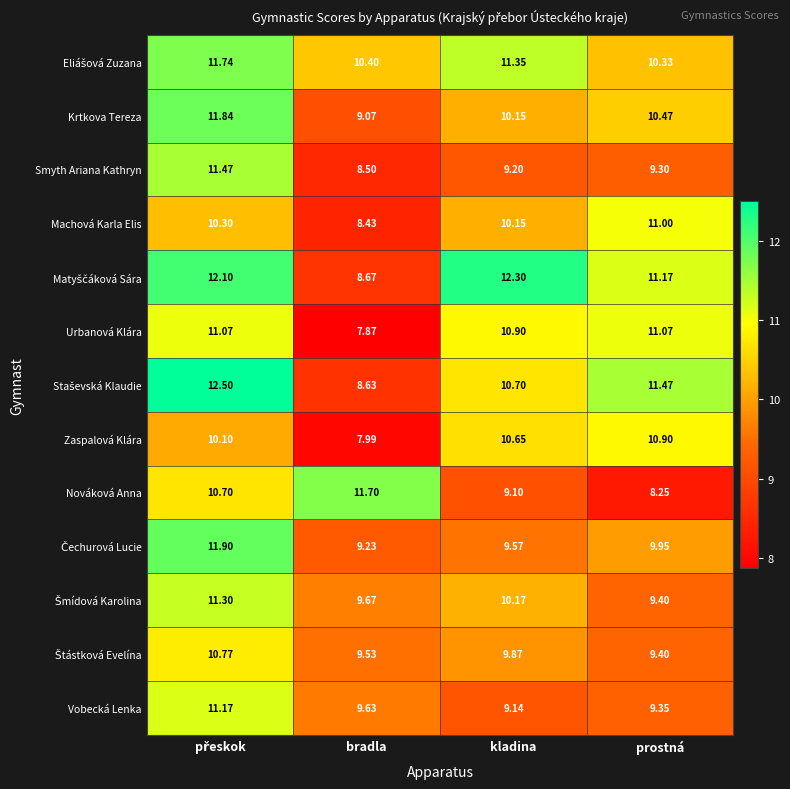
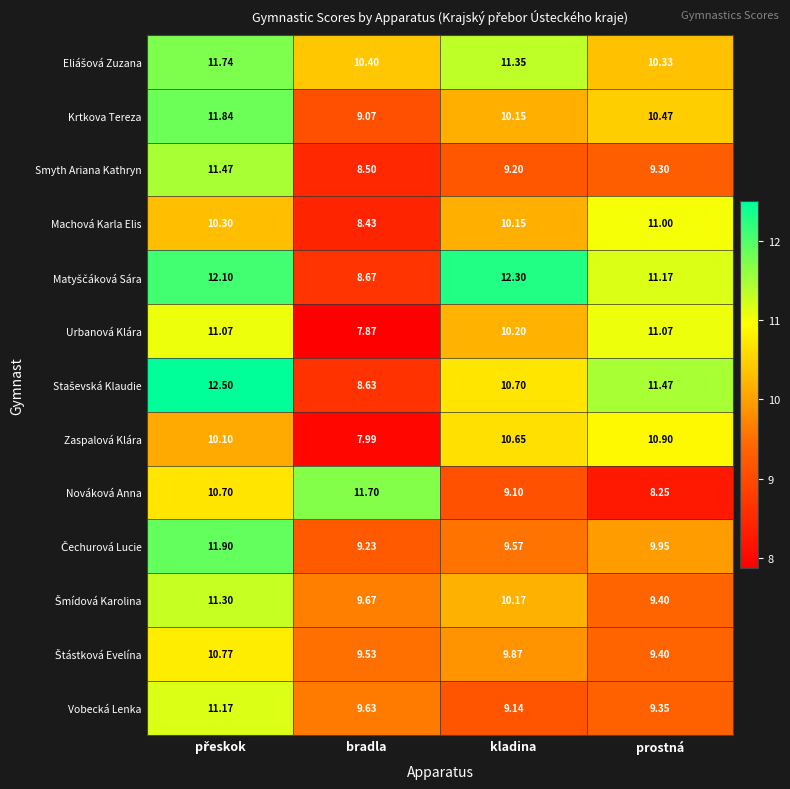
  {
    "Eliášová Zuzana": {
      "přeskok": 11.74,
      "bradla": 10.40,
      "kladina": 11.35,
      "prostná": 10.33
    },
    "Krtkova Tereza": {
      "přeskok": 11.84,
      "bradla": 9.07,
      "kladina": 10.15,
      "prostná": 10.47
    },
    "Smyth Ariana Kathryn": {
      "přeskok": 11.47,
      "bradla": 8.50,
      "kladina": 9.20,
      "prostná": 9.30
    },
    "Machová Karla Elis": {
      "přeskok": 10.30,
      "bradla": 8.43,
      "kladina": 10.15,
      "prostná": 11.00
    },
    "Matyščáková Sára": {
      "přeskok": 12.10,
      "bradla": 8.67,
      "kladina": 12.30,
      "prostná": 11.17
    },
    "Urbanová Klára": {
      "přeskok": 11.07,
      "bradla": 7.87,
-     "kladina": 10.90,
+     "kladina": 10.20,
      "prostná": 11.07
    },
    "Staševská Klaudie": {
      "přeskok": 12.50,
      "bradla": 8.63,
      "kladina": 10.70,
      "prostná": 11.47
    },
    "Zaspalová Klára": {
      "přeskok": 10.10,
      "bradla": 7.99,
      "kladina": 10.65,
      "prostná": 10.90
    },
    "Nováková Anna": {
      "přeskok": 10.70,
      "bradla": 11.70,
      "kladina": 9.10,
      "prostná": 8.25
    },
    "Čechurová Lucie": {
      "přeskok": 11.90,
      "bradla": 9.23,
      "kladina": 9.57,
      "prostná": 9.95
    },
    "Šmídová Karolina": {
      "přeskok": 11.30,
      "bradla": 9.67,
      "kladina": 10.17,
      "prostná": 9.40
    },
    "Štástková Evelína": {
      "přeskok": 10.77,
      "bradla": 9.53,
      "kladina": 9.87,
      "prostná": 9.40
    },
    "Vobecká Lenka": {
      "přeskok": 11.17,
      "bradla": 9.63,
      "kladina": 9.14,
      "prostná": 9.35
    }
  }
